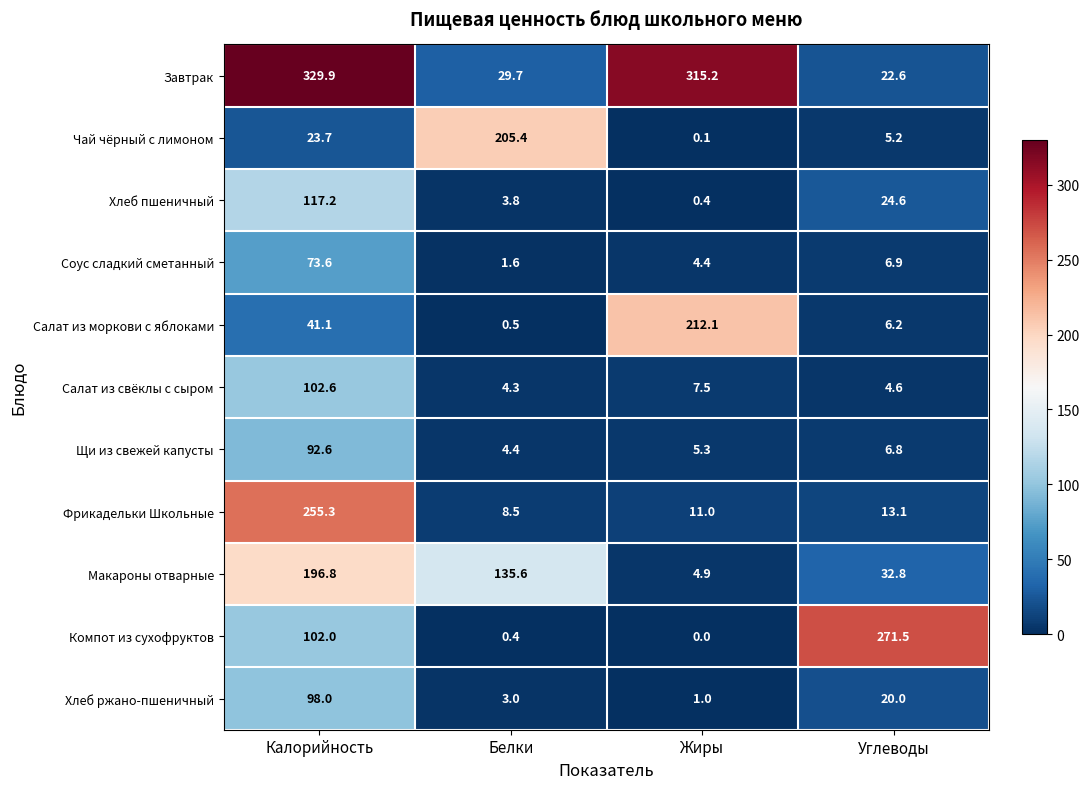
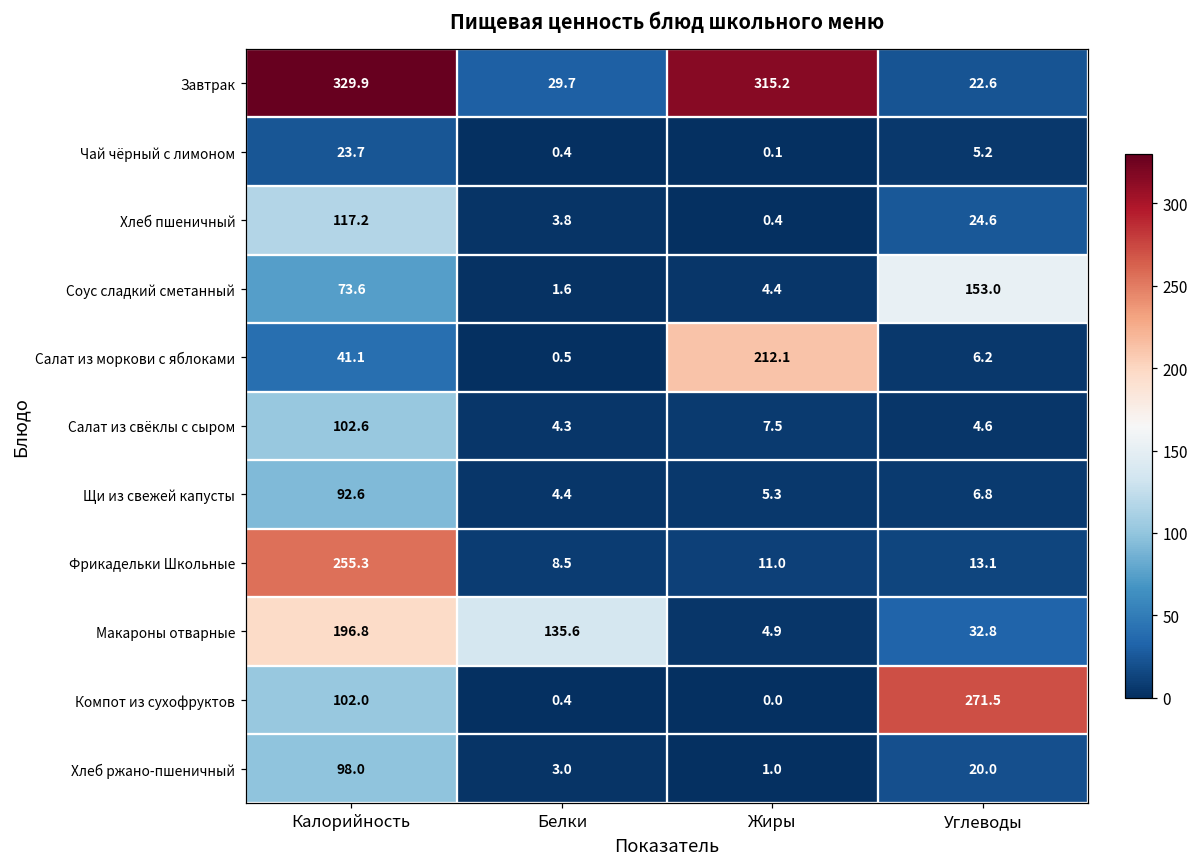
  {
    "Завтрак": {
      "Калорийность": 329.9,
      "Белки": 29.7,
      "Жиры": 315.2,
      "Углеводы": 22.6
    },
    "Чай чёрный с лимоном": {
      "Калорийность": 23.7,
-     "Белки": 205.4,
+     "Белки": 0.4,
      "Жиры": 0.1,
      "Углеводы": 5.2
    },
    "Хлеб пшеничный": {
      "Калорийность": 117.2,
      "Белки": 3.8,
      "Жиры": 0.4,
      "Углеводы": 24.6
    },
    "Соус сладкий сметанный": {
      "Калорийность": 73.6,
      "Белки": 1.6,
      "Жиры": 4.4,
-     "Углеводы": 6.9
+     "Углеводы": 153.0
    },
    "Салат из моркови с яблоками": {
      "Калорийность": 41.1,
      "Белки": 0.5,
      "Жиры": 212.1,
      "Углеводы": 6.2
    },
    "Салат из свёклы с сыром": {
      "Калорийность": 102.6,
      "Белки": 4.3,
      "Жиры": 7.5,
      "Углеводы": 4.6
    },
    "Щи из свежей капусты": {
      "Калорийность": 92.6,
      "Белки": 4.4,
      "Жиры": 5.3,
      "Углеводы": 6.8
    },
    "Фрикадельки Школьные": {
      "Калорийность": 255.3,
      "Белки": 8.5,
      "Жиры": 11.0,
      "Углеводы": 13.1
    },
    "Макароны отварные": {
      "Калорийность": 196.8,
      "Белки": 135.6,
      "Жиры": 4.9,
      "Углеводы": 32.8
    },
    "Компот из сухофруктов": {
      "Калорийность": 102.0,
      "Белки": 0.4,
      "Жиры": 0.0,
      "Углеводы": 271.5
    },
    "Хлеб ржано-пшеничный": {
      "Калорийность": 98.0,
      "Белки": 3.0,
      "Жиры": 1.0,
      "Углеводы": 20.0
    }
  }
